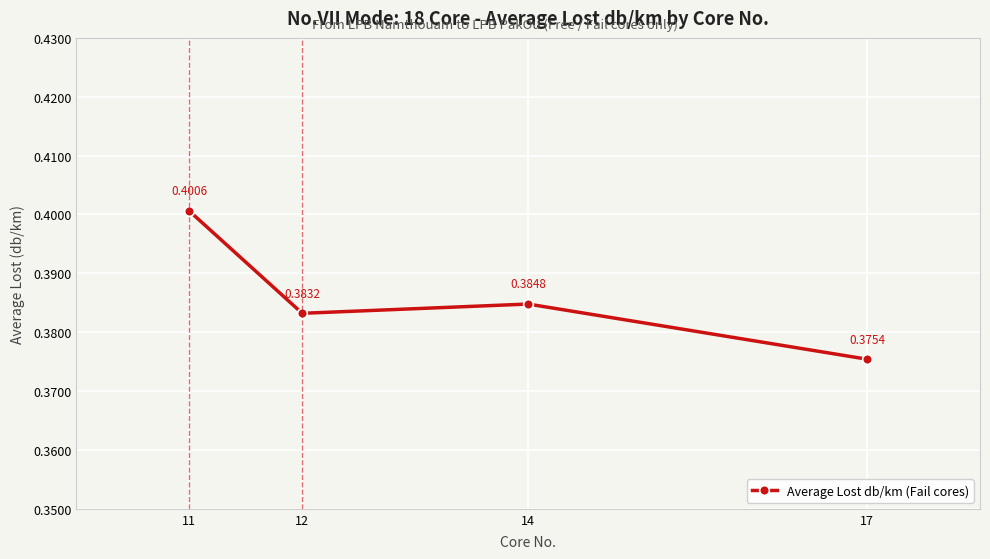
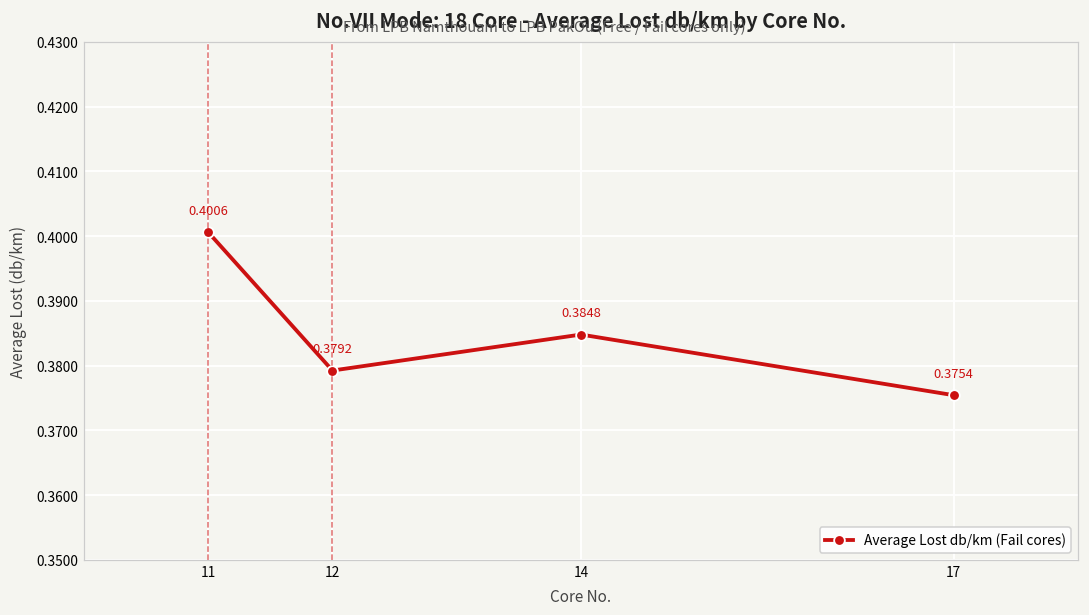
  {
    "11": 0.4006,
-   "12": 0.3832,
+   "12": 0.3792,
    "14": 0.3848,
    "17": 0.3754
  }
